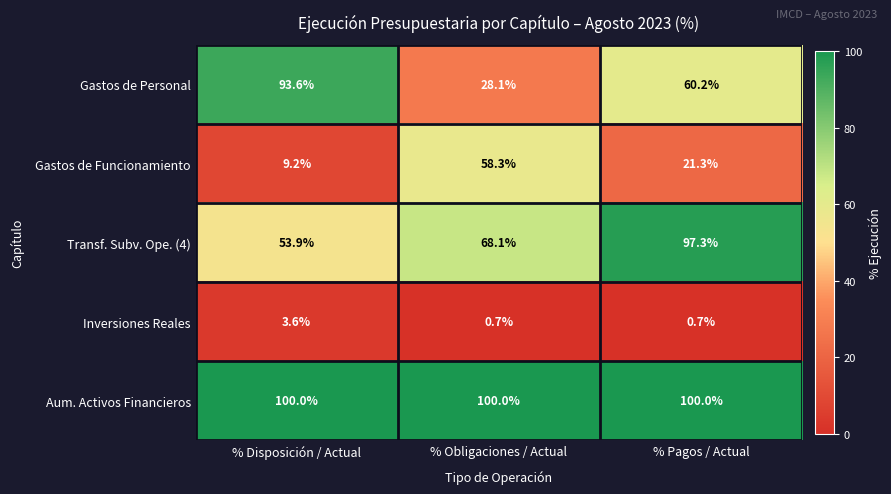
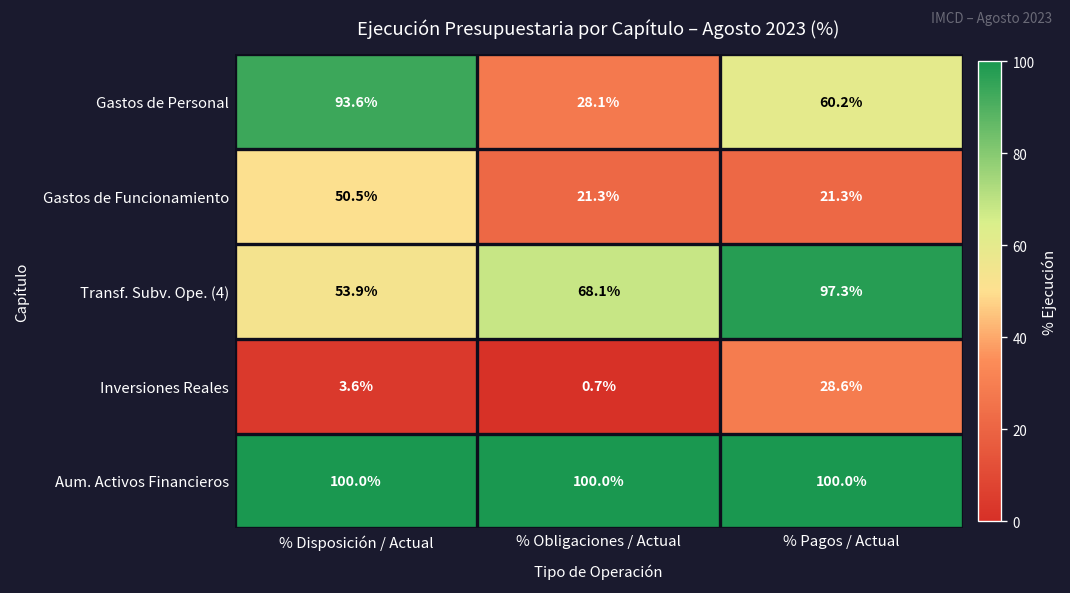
  {
    "Gastos de Personal": {
      "% Disposición / Actual": "93.6%",
      "% Obligaciones / Actual": "28.1%",
      "% Pagos / Actual": "60.2%"
    },
    "Gastos de Funcionamiento": {
-     "% Disposición / Actual": "9.2%",
-     "% Obligaciones / Actual": "58.3%",
+     "% Disposición / Actual": "50.5%",
+     "% Obligaciones / Actual": "21.3%",
      "% Pagos / Actual": "21.3%"
    },
    "Transf. Subv. Ope. (4)": {
      "% Disposición / Actual": "53.9%",
      "% Obligaciones / Actual": "68.1%",
      "% Pagos / Actual": "97.3%"
    },
    "Inversiones Reales": {
      "% Disposición / Actual": "3.6%",
      "% Obligaciones / Actual": "0.7%",
-     "% Pagos / Actual": "0.7%"
+     "% Pagos / Actual": "28.6%"
    },
    "Aum. Activos Financieros": {
      "% Disposición / Actual": "100.0%",
      "% Obligaciones / Actual": "100.0%",
      "% Pagos / Actual": "100.0%"
    }
  }
